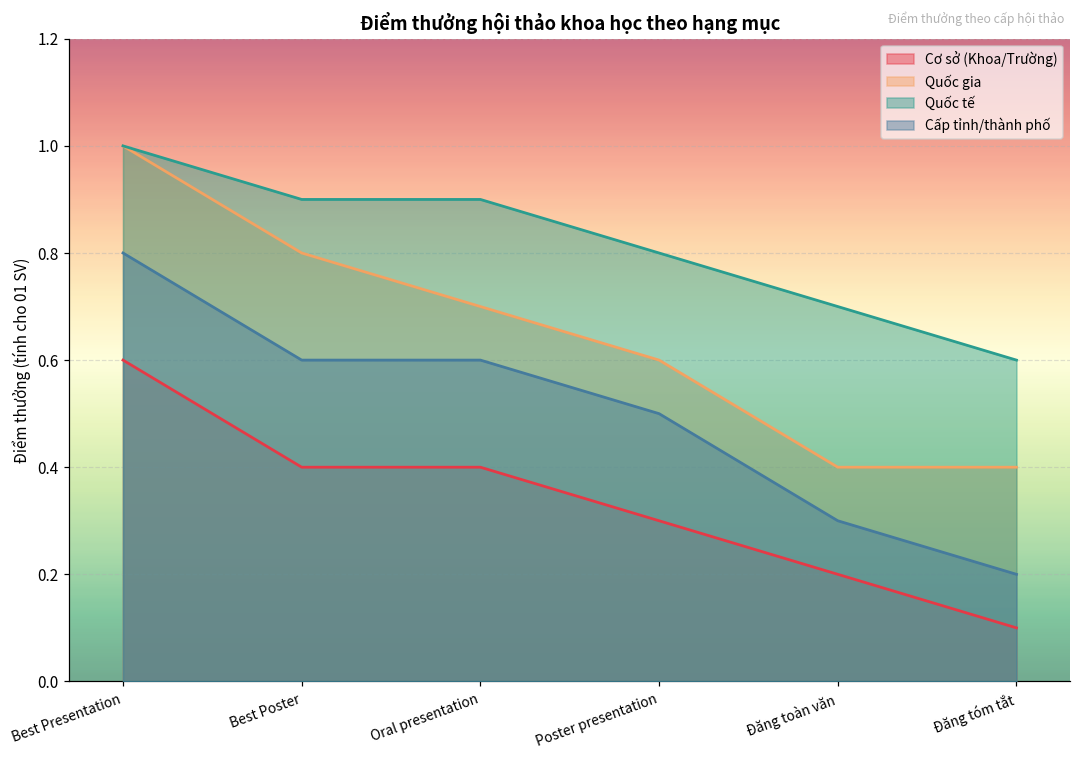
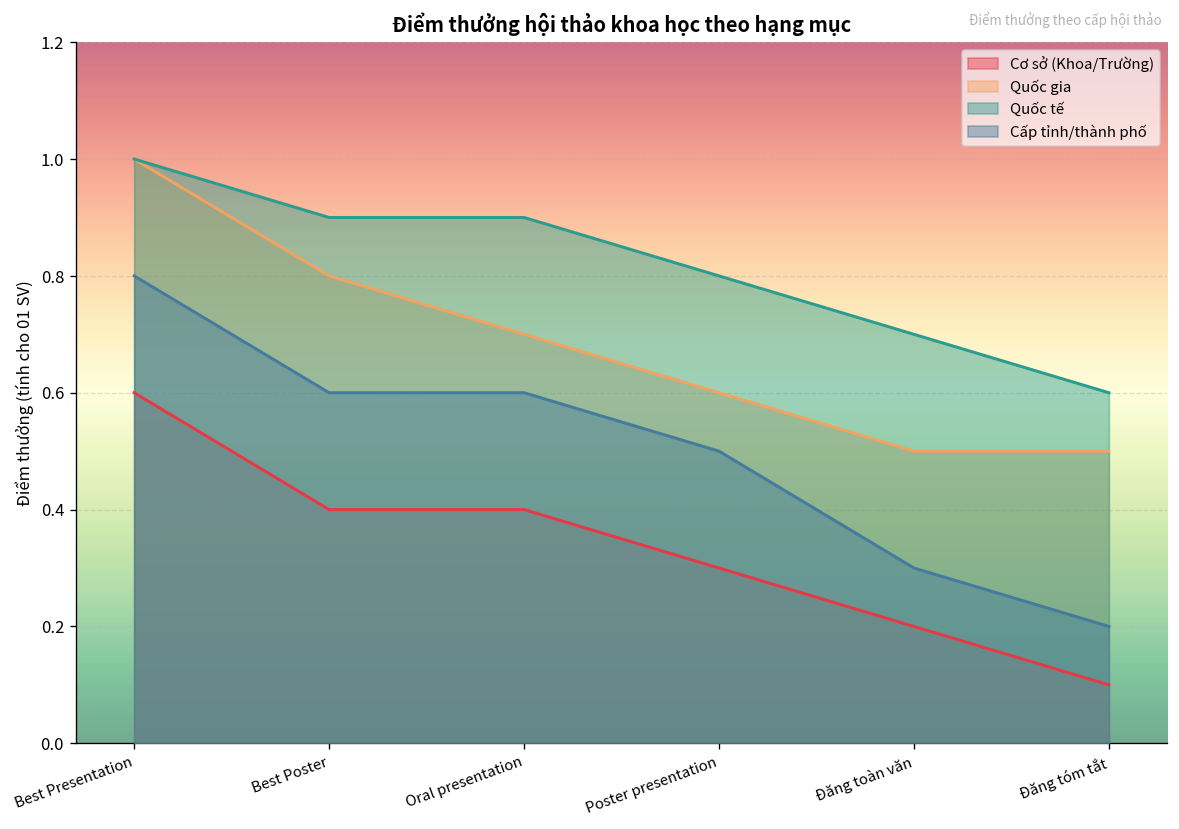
  {
    "Cơ sở (Khoa/Trường)": {
      "Best Presentation": 0.6,
      "Best Poster": 0.4,
      "Oral presentation": 0.4,
      "Poster presentation": 0.3,
      "Đăng toàn văn": 0.2,
      "Đăng tóm tắt": 0.1
    },
    "Quốc gia": {
      "Best Poster": 0.8,
      "Oral presentation": 0.7,
      "Poster presentation": 0.6,
-     "Đăng toàn văn": 0.4,
-     "Đăng tóm tắt": 0.4
+     "Đăng toàn văn": 0.5,
+     "Đăng tóm tắt": 0.5
    }
  }
